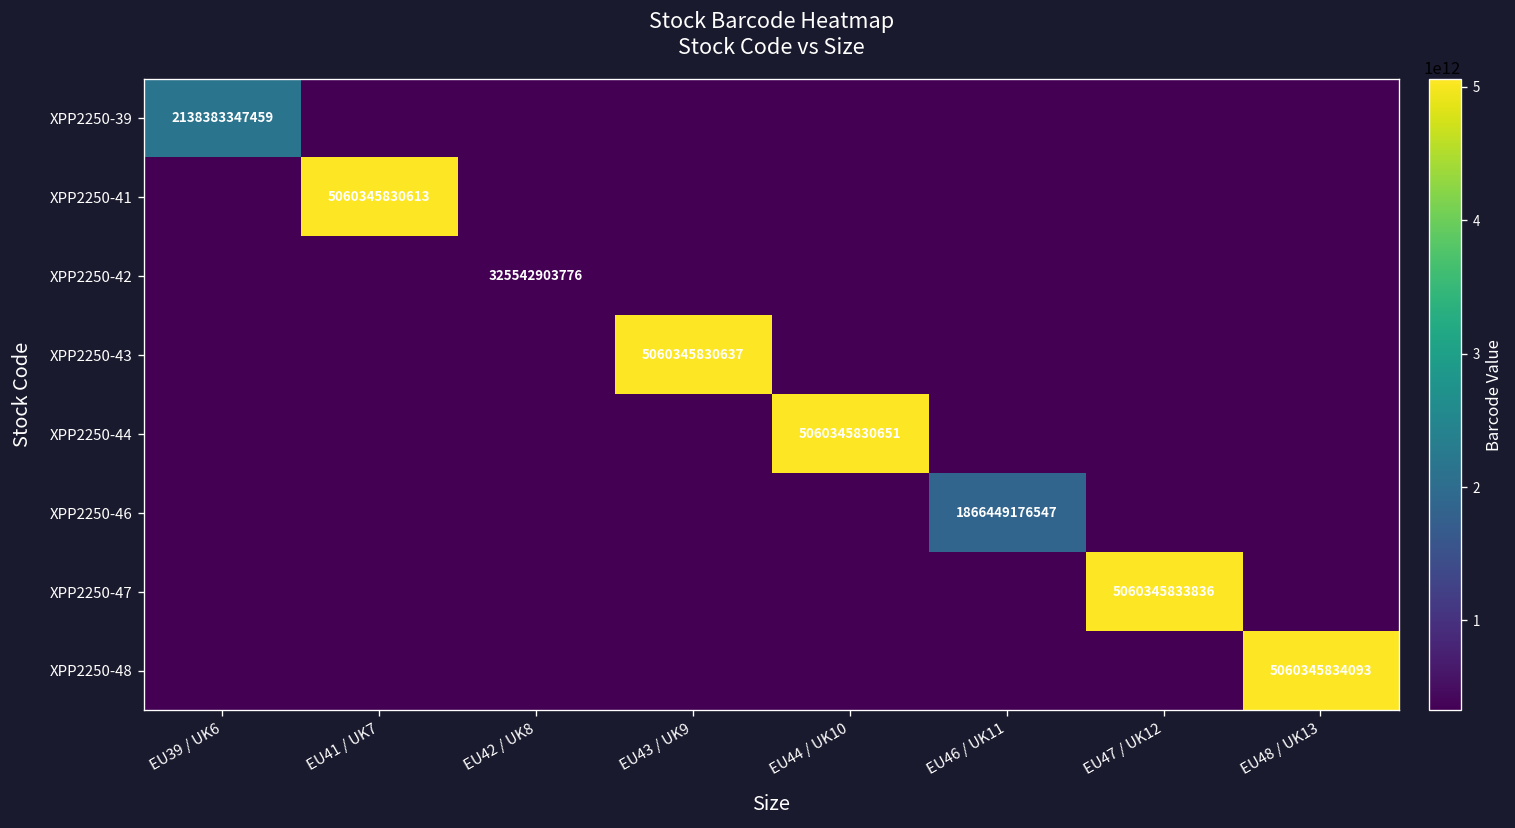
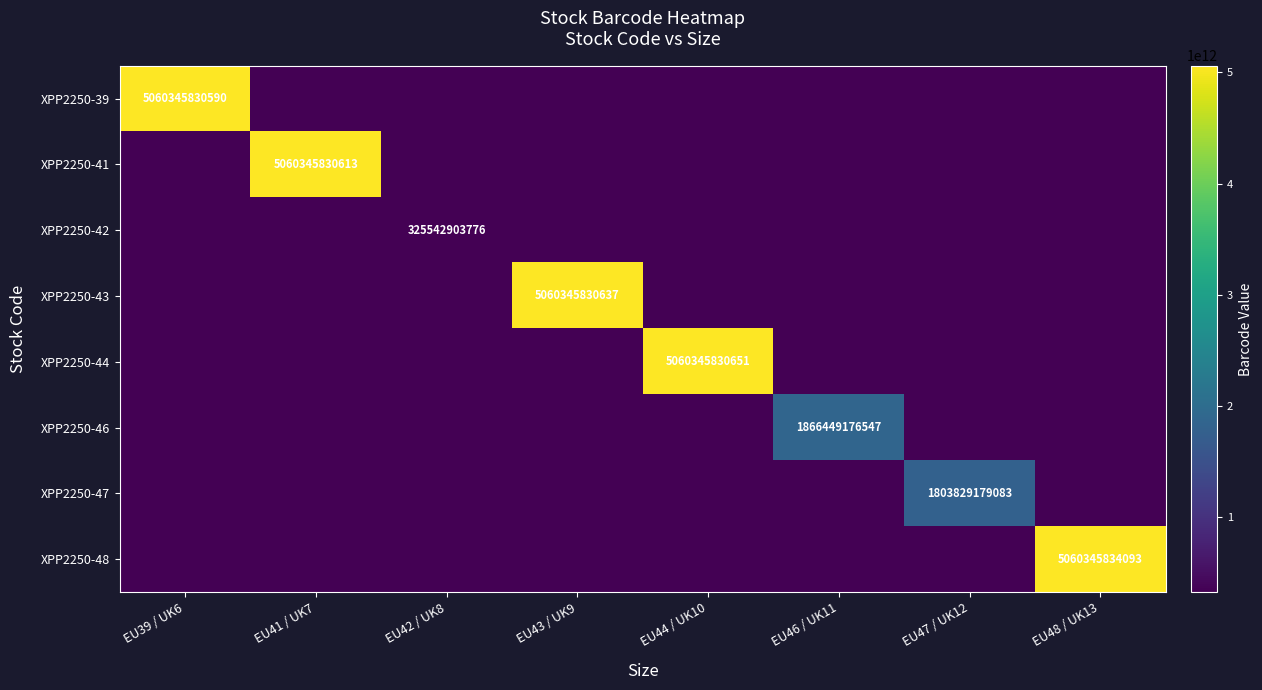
  {
    "XPP2250-39": {
-     "EU39 / UK6": 2138383347459
+     "EU39 / UK6": 5060345830590
    },
    "XPP2250-41": {
      "EU41 / UK7": 5060345830613
    },
    "XPP2250-42": {
      "EU42 / UK8": 325542903776
    },
    "XPP2250-43": {
      "EU43 / UK9": 5060345830637
    },
    "XPP2250-44": {
      "EU44 / UK10": 5060345830651
    },
    "XPP2250-46": {
      "EU46 / UK11": 1866449176547
    },
    "XPP2250-47": {
-     "EU47 / UK12": 5060345833836
+     "EU47 / UK12": 1803829179083
    },
    "XPP2250-48": {
      "EU48 / UK13": 5060345834093
    }
  }
